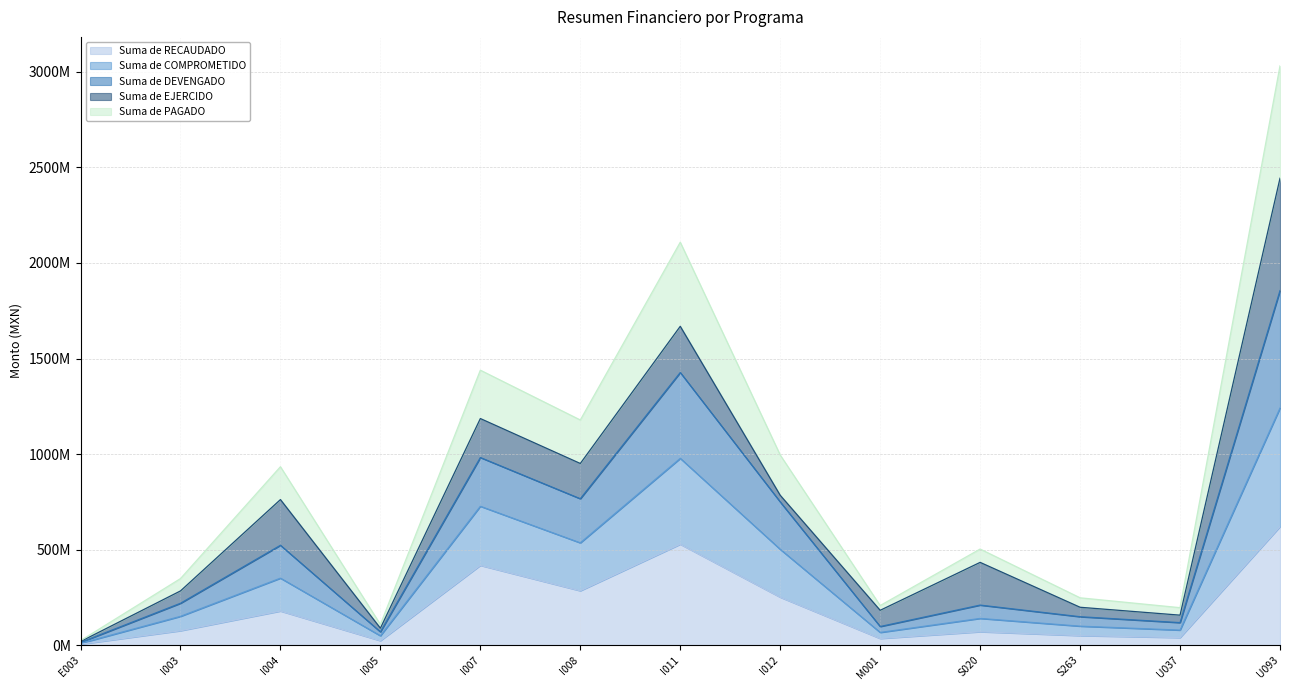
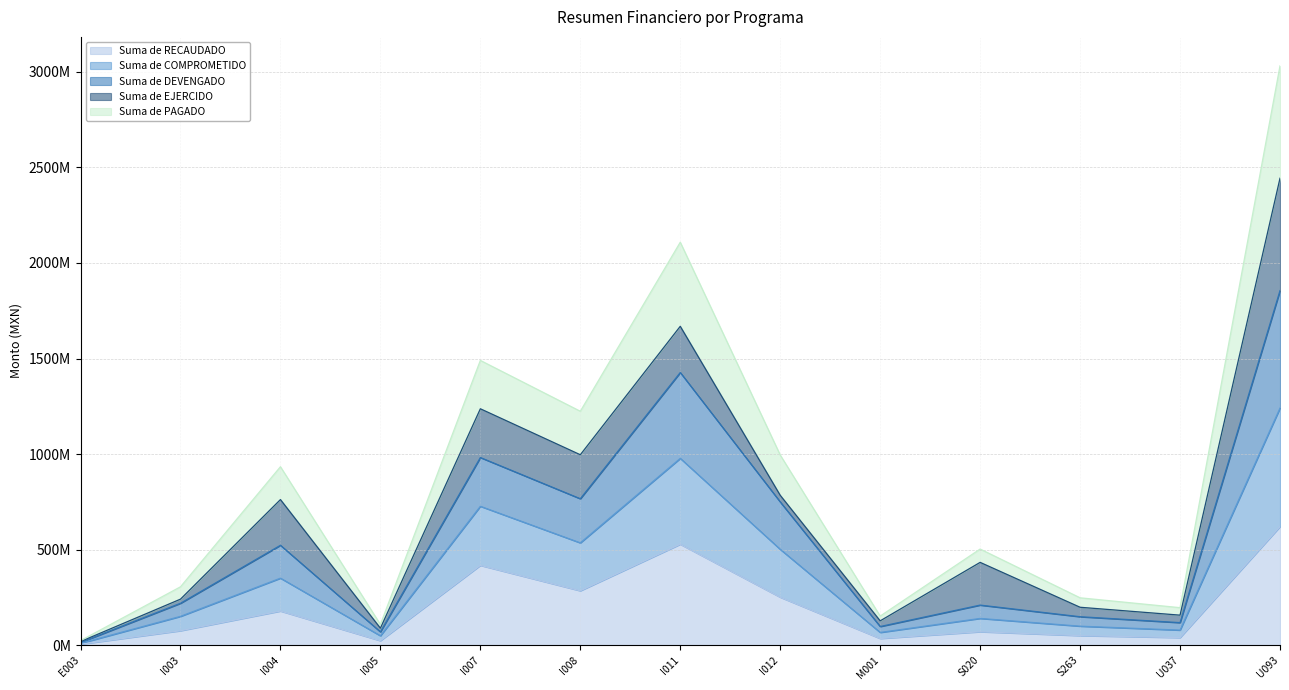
  {
    "Suma de EJERCIDO": {
-     "I003": 60000000,
+     "I003": 20000000,
      "I004": 240000000,
      "I005": 20000000,
-     "I007": 200000000,
-     "I008": 180000000,
+     "I007": 260000000,
+     "I008": 230000000,
      "I011": 240000000,
      "I012": 30000000,
-     "M001": 80000000,
+     "M001": 30000000,
      "S020": 220000000,
      "S263": 50000000,
      "U037": 40000000,
      "U093": 590000000
    }
  }
